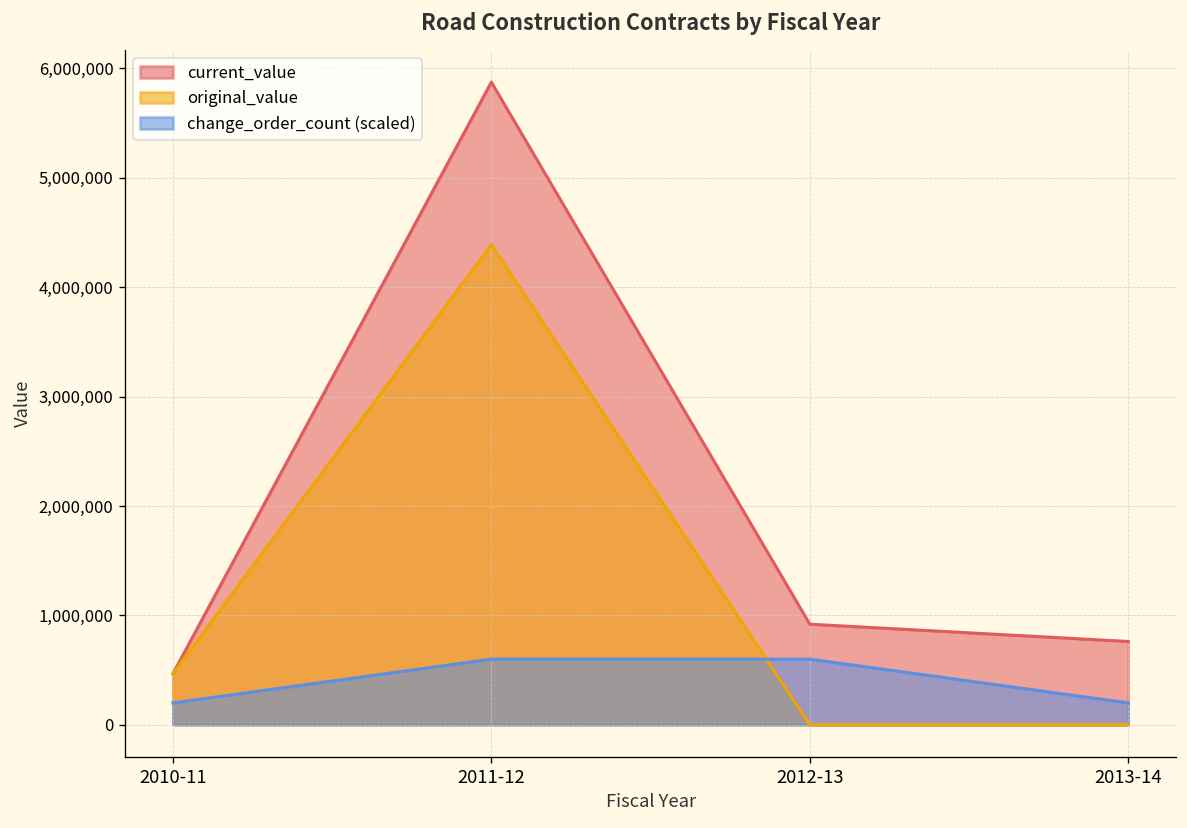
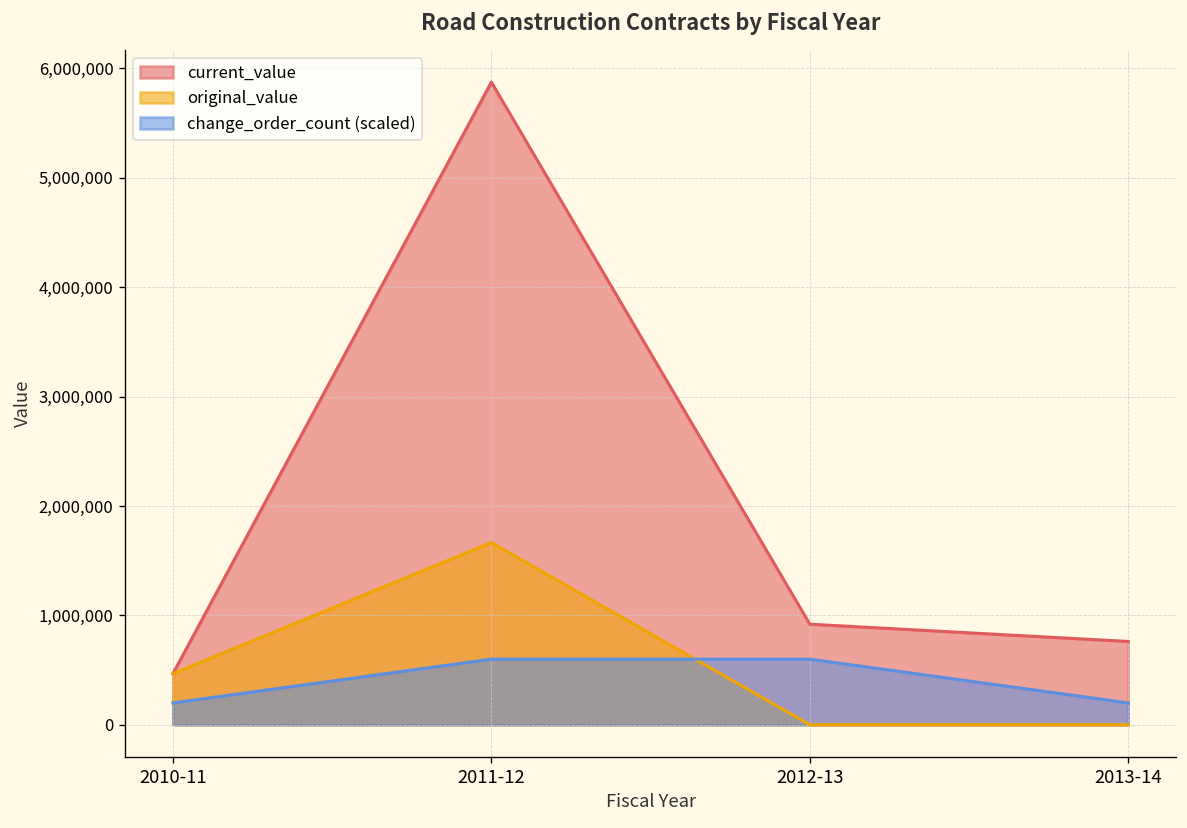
  {
    "current_value": {
      "2011-12": "5,900,000",
      "2012-13": "900,000",
      "2013-14": "800,000"
    },
    "original_value": {
-     "2011-12": "4,400,000",
+     "2011-12": "1,700,000",
      "2012-13": "0",
      "2013-14": "0"
    },
    "change_order_count (scaled)": {
      "2010-11": "200,000",
      "2011-12": "600,000",
      "2012-13": "600,000",
      "2013-14": "200,000"
    }
  }
